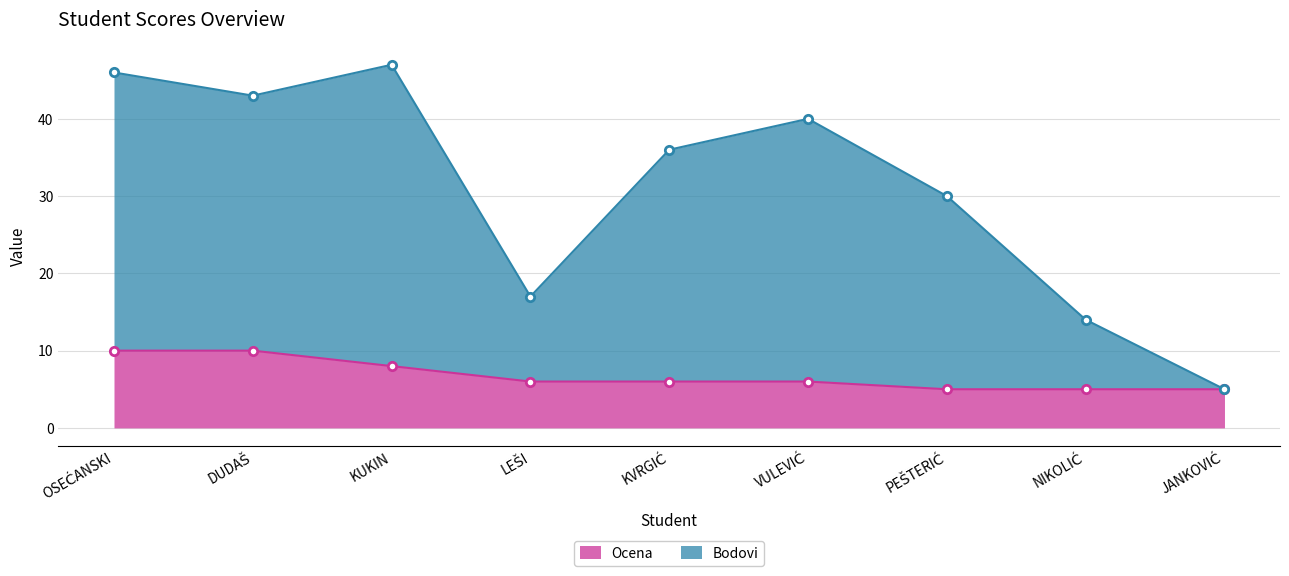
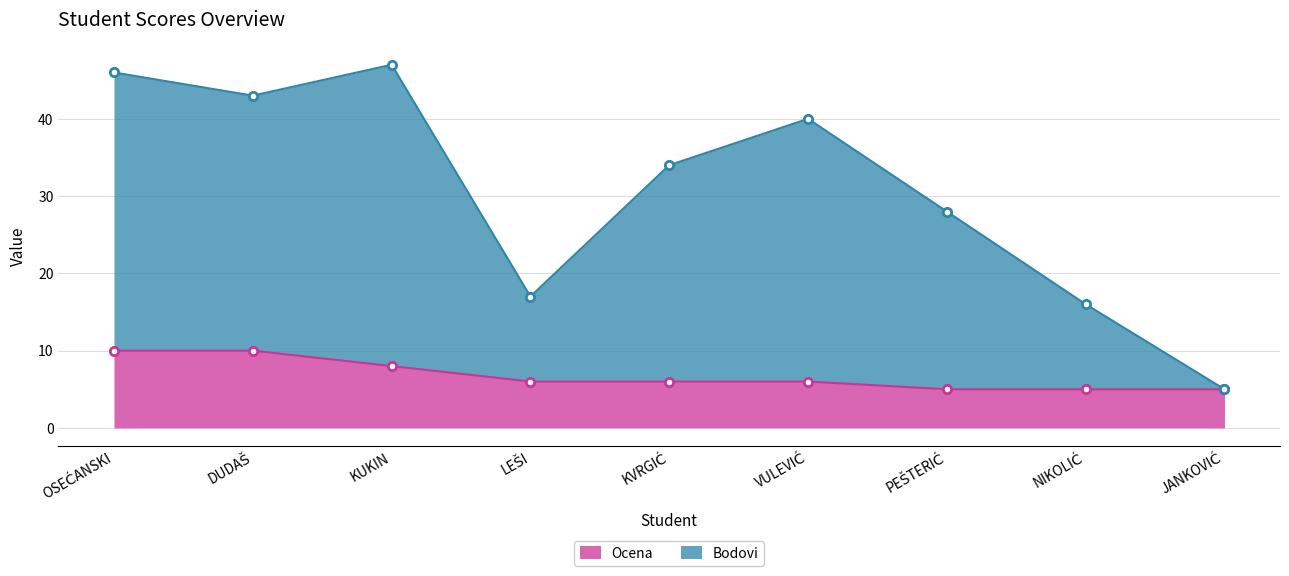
  {
    "Ocena": {
      "OSEĆANSKI": 10,
      "DUDAŠ": 10,
      "KUKIN": 8,
      "LEŠI": 6,
      "KVRGIĆ": 6,
      "VULEVIĆ": 6,
      "PEŠTERIĆ": 5,
      "NIKOLIĆ": 5
    },
    "Bodovi": {
      "OSEĆANSKI": 36,
      "DUDAŠ": 33,
      "KUKIN": 39,
      "LEŠI": 11,
-     "KVRGIĆ": 30,
+     "KVRGIĆ": 28,
      "VULEVIĆ": 34,
-     "PEŠTERIĆ": 25,
-     "NIKOLIĆ": 9
+     "PEŠTERIĆ": 23,
+     "NIKOLIĆ": 11
    }
  }
